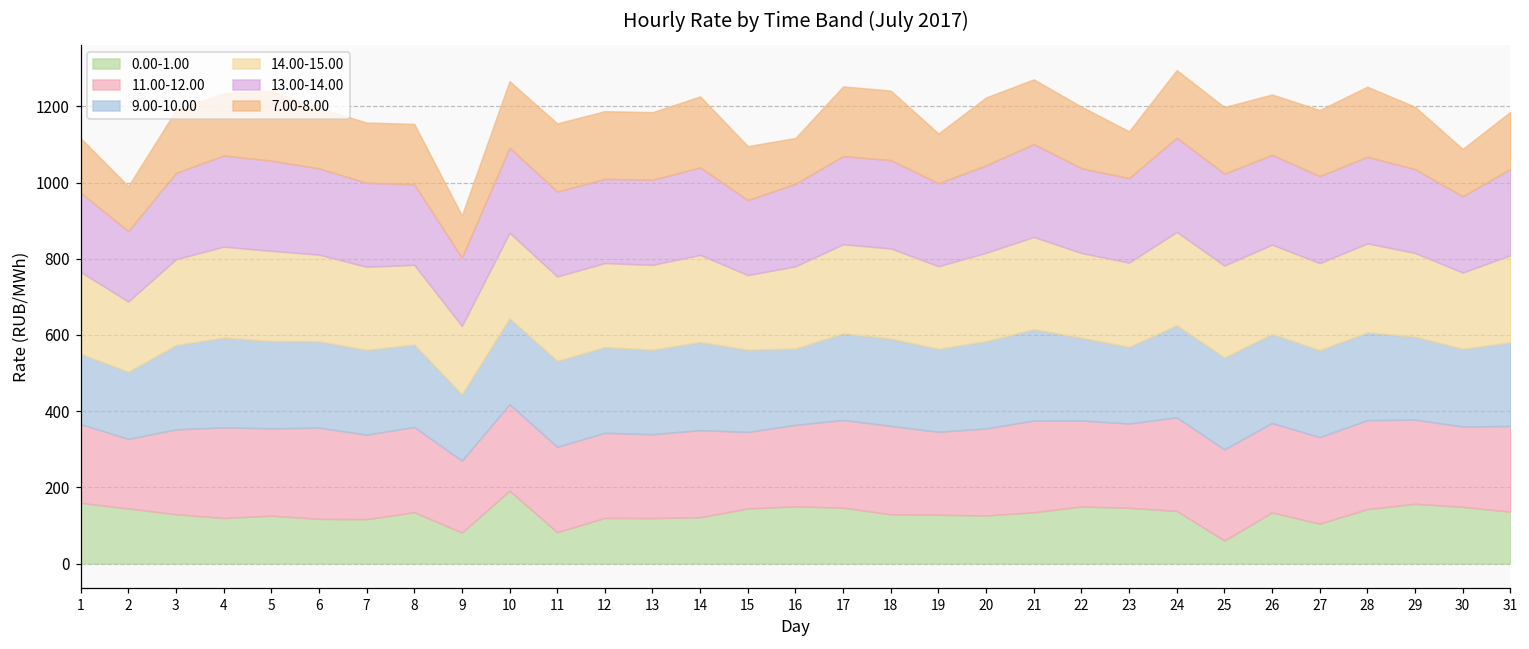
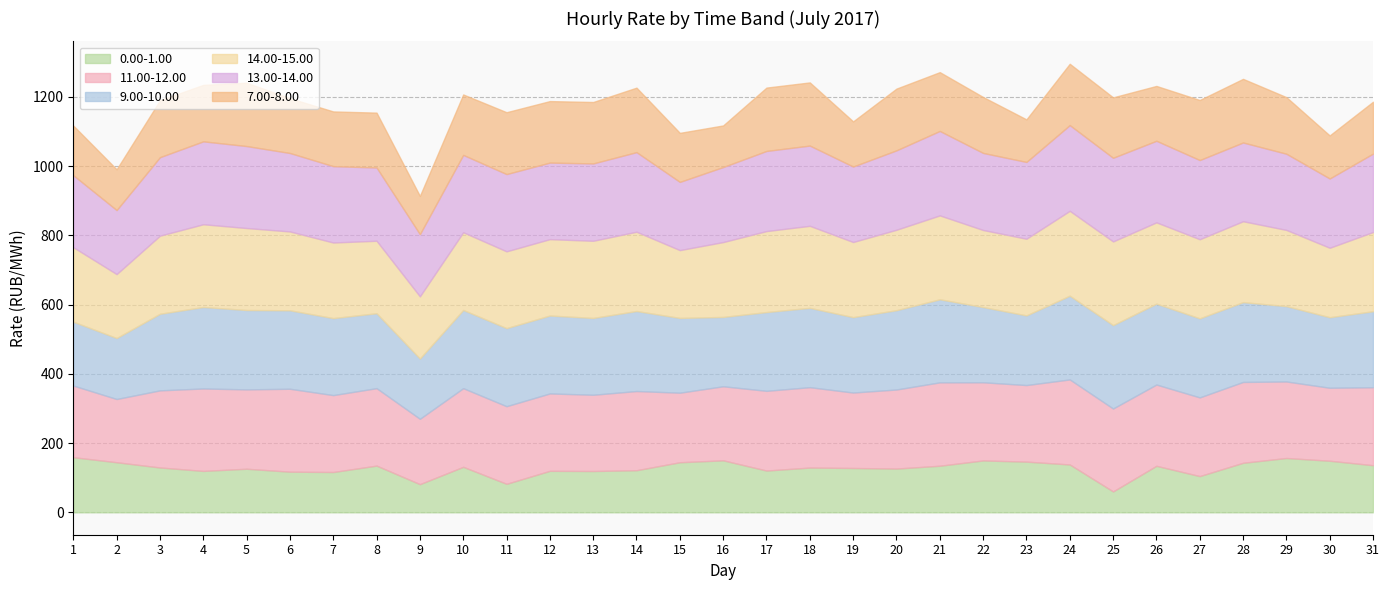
  {
    "0.00-1.00": {
      "1": 160,
      "2": 140,
      "3": 130,
      "4": 120,
      "5": 130,
      "6": 120,
      "7": 120,
      "8": 130,
      "9": 80,
-     "10": 190,
+     "10": 130,
      "11": 80,
      "12": 120,
      "13": 120,
      "14": 120,
      "15": 140,
      "16": 150,
-     "17": 150,
+     "17": 120,
      "18": 130,
      "19": 130,
      "20": 130,
      "21": 130,
      "22": 150,
      "23": 150,
      "24": 140,
      "25": 60,
      "26": 130,
      "27": 100,
      "28": 140,
      "29": 160,
      "30": 150,
      "31": 140
    }
  }
